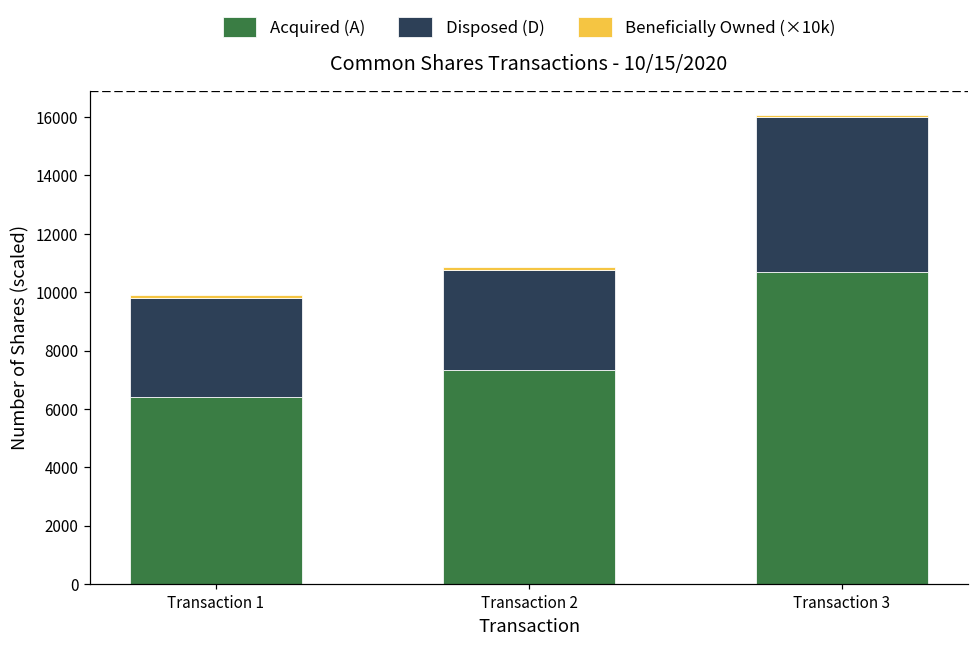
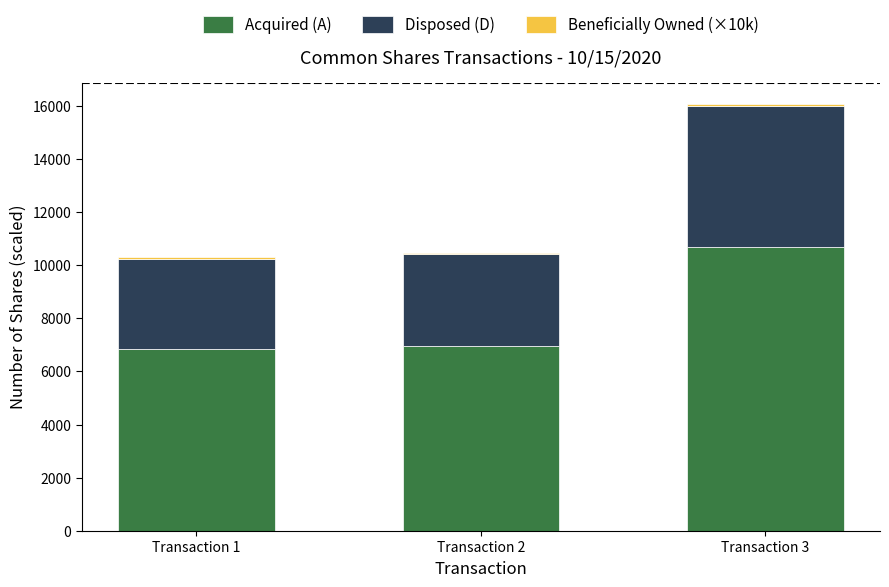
  {
    "Acquired (A)": {
-     "Transaction 1": 6400,
-     "Transaction 2": 7300,
+     "Transaction 1": 6900,
+     "Transaction 2": 7000,
      "Transaction 3": 10700
    },
    "Disposed (D)": {
      "Transaction 1": 3400,
      "Transaction 2": 3500,
      "Transaction 3": 5300
    }
  }
